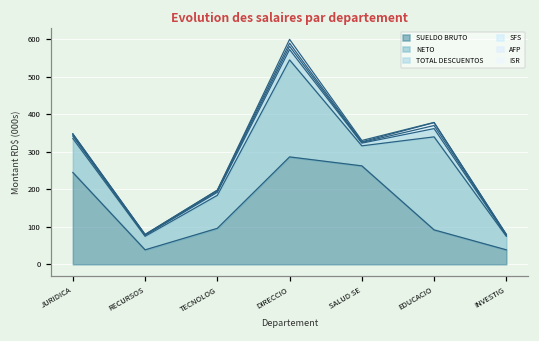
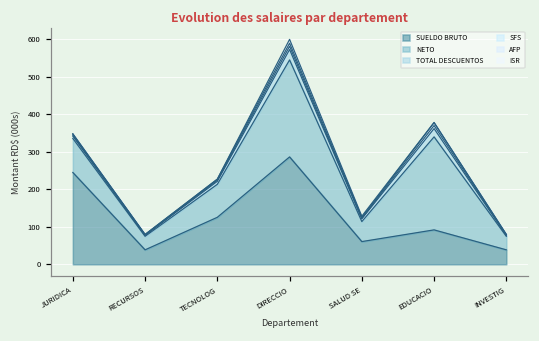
  {
    "SUELDO BRUTO": {
      "JURIDICA": 240,
      "RECURSOS": 40,
-     "TECNOLOG": 100,
+     "TECNOLOG": 130,
      "DIRECCIO": 290,
-     "SALUD SE": 260,
+     "SALUD SE": 60,
      "EDUCACIO": 90,
      "INVESTIG": 40
    }
  }
